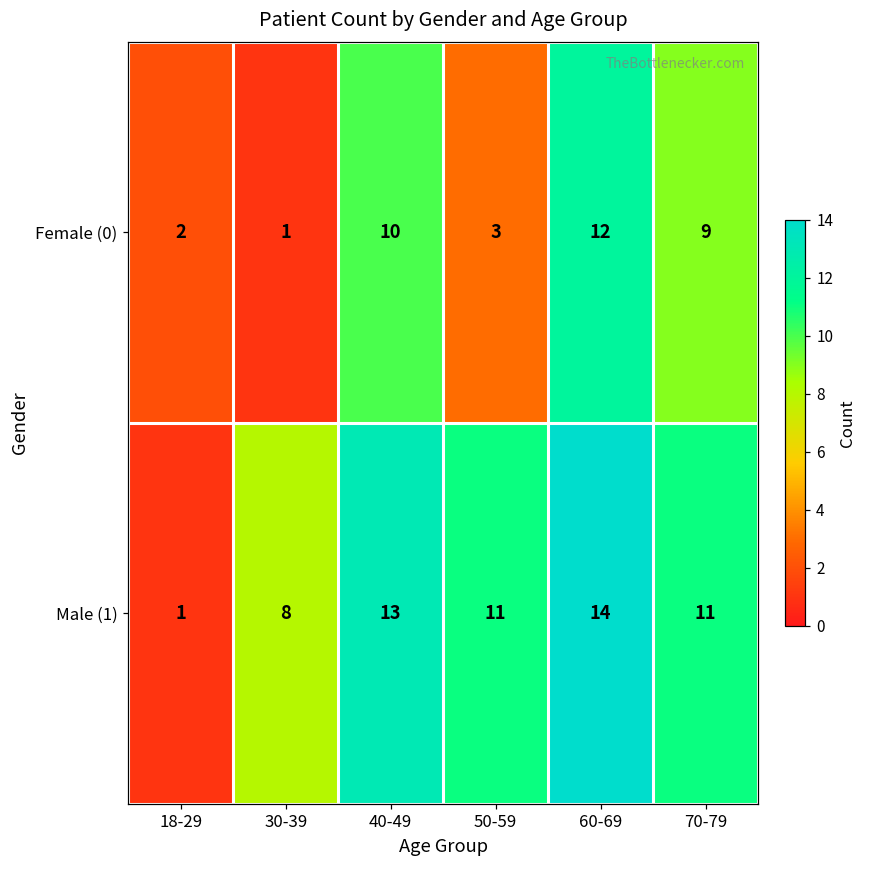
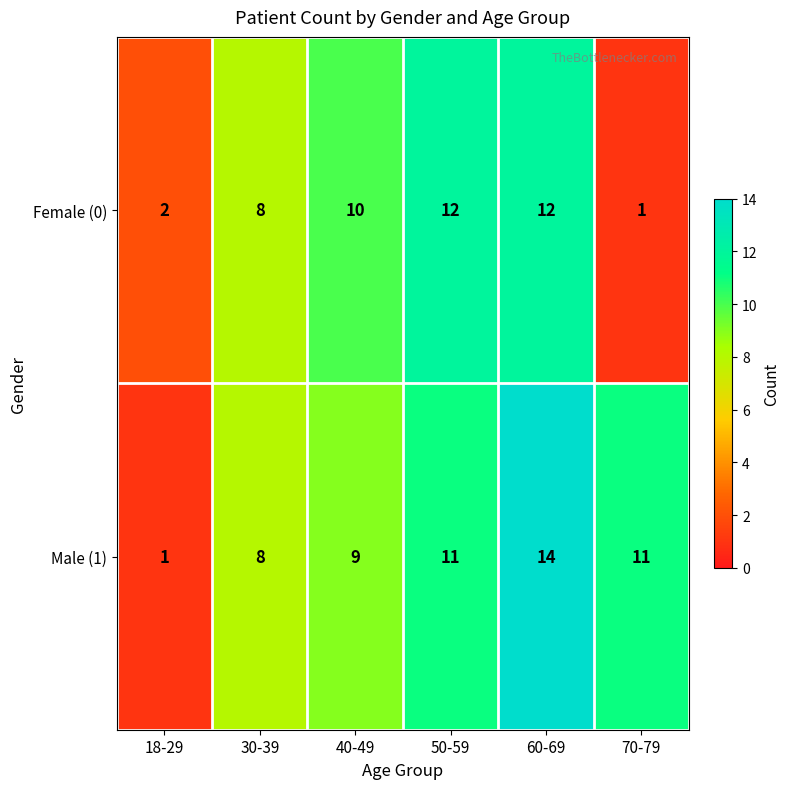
  {
    "Female (0)": {
      "18-29": 2,
-     "30-39": 1,
+     "30-39": 8,
      "40-49": 10,
-     "50-59": 3,
+     "50-59": 12,
      "60-69": 12,
-     "70-79": 9
+     "70-79": 1
    },
    "Male (1)": {
      "18-29": 1,
      "30-39": 8,
-     "40-49": 13,
+     "40-49": 9,
      "50-59": 11,
      "60-69": 14,
      "70-79": 11
    }
  }
